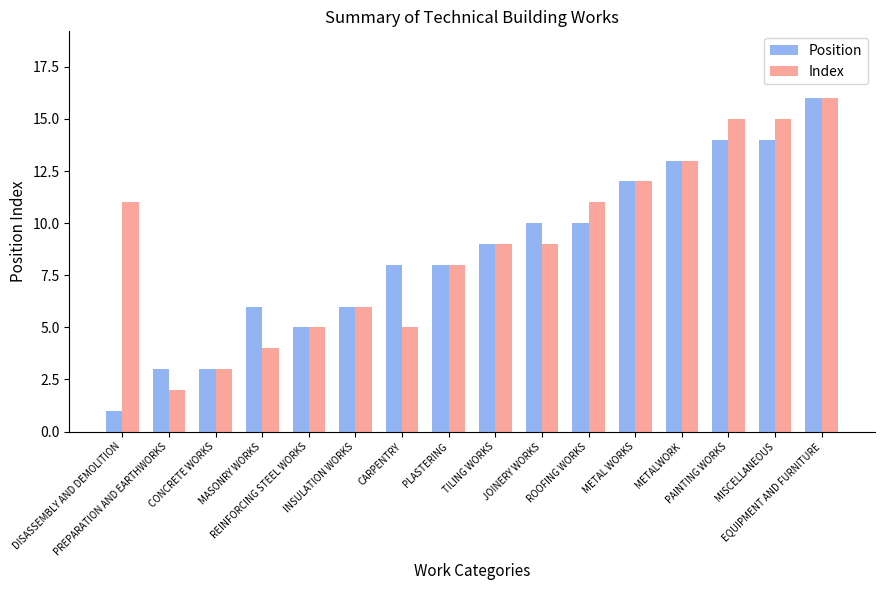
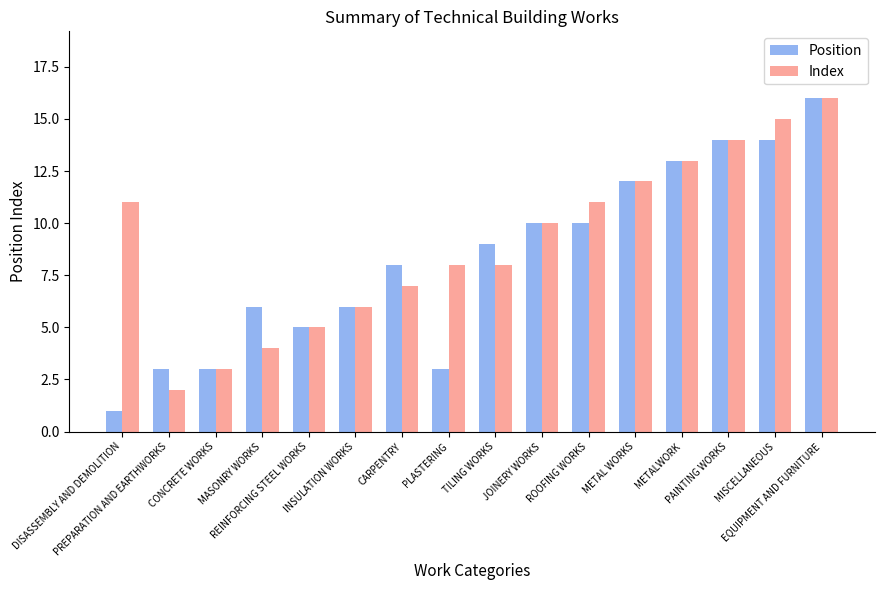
  {
    "Position": {
      "DISASSEMBLY AND DEMOLITION": 1,
      "PREPARATION AND EARTHWORKS": 3,
      "CONCRETE WORKS": 3,
      "MASONRY WORKS": 6,
      "REINFORCING STEEL WORKS": 5,
      "INSULATION WORKS": 6,
      "CARPENTRY": 8,
-     "PLASTERING": 8,
+     "PLASTERING": 3,
      "TILING WORKS": 9,
      "JOINERY WORKS": 10,
      "ROOFING WORKS": 10,
      "METAL WORKS": 12,
      "METALWORK": 13,
      "PAINTING WORKS": 14,
      "MISCELLANEOUS": 14,
      "EQUIPMENT AND FURNITURE": 16
    },
    "Index": {
      "DISASSEMBLY AND DEMOLITION": 11,
      "PREPARATION AND EARTHWORKS": 2,
      "CONCRETE WORKS": 3,
      "MASONRY WORKS": 4,
      "REINFORCING STEEL WORKS": 5,
      "INSULATION WORKS": 6,
-     "CARPENTRY": 5,
+     "CARPENTRY": 7,
      "PLASTERING": 8,
-     "TILING WORKS": 9,
-     "JOINERY WORKS": 9,
+     "TILING WORKS": 8,
+     "JOINERY WORKS": 10,
      "ROOFING WORKS": 11,
      "METAL WORKS": 12,
      "METALWORK": 13,
-     "PAINTING WORKS": 15,
+     "PAINTING WORKS": 14,
      "MISCELLANEOUS": 15,
      "EQUIPMENT AND FURNITURE": 16
    }
  }
